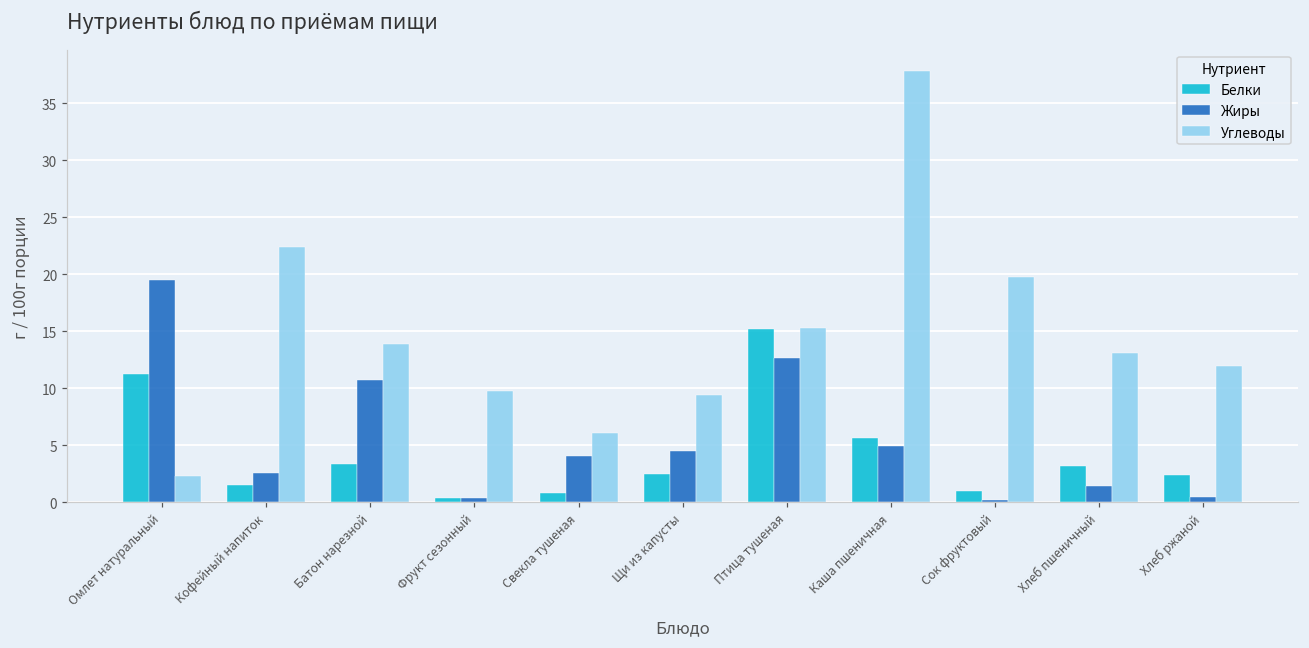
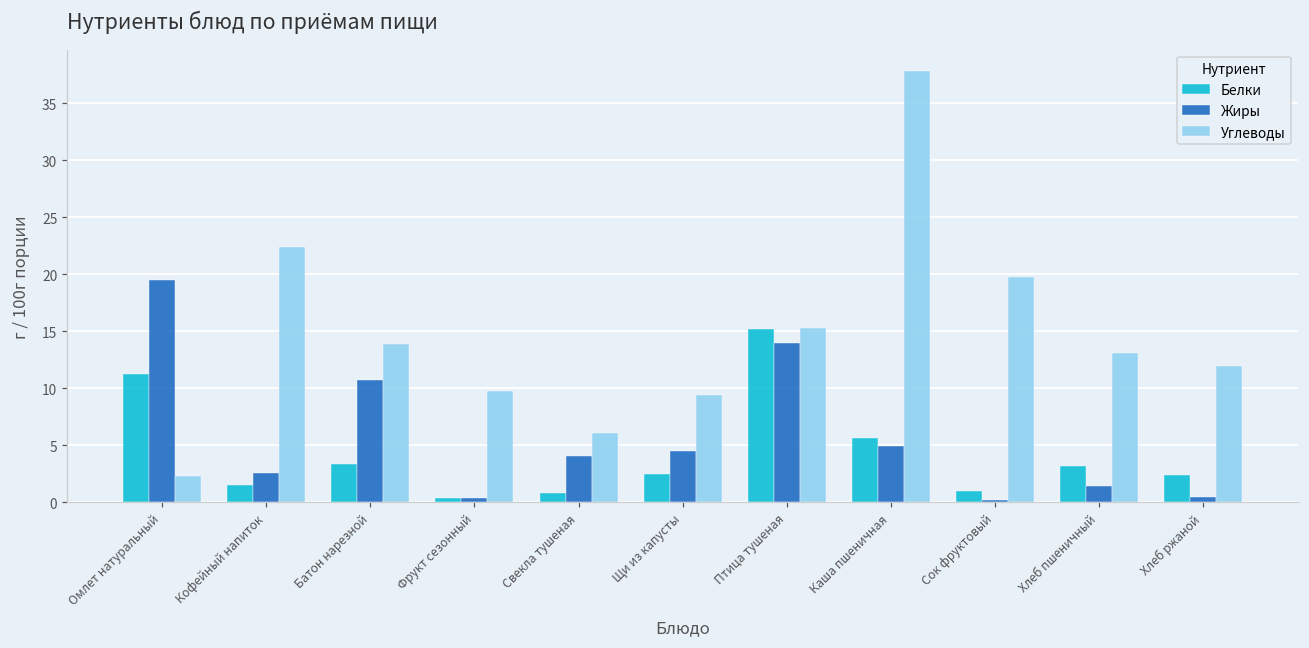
  {
    "Белки": {
      "Омлет натуральный": 11.3,
      "Кофейный напиток": 1.5,
      "Батон нарезной": 3.3,
      "Фрукт сезонный": 0.4,
      "Свекла тушеная": 0.8,
      "Щи из капусты": 2.5,
      "Птица тушеная": 15.2,
      "Каша пшеничная": 5.6,
      "Сок фруктовый": 1.0,
      "Хлеб пшеничный": 3.2,
      "Хлеб ржаной": 2.4
    },
    "Жиры": {
      "Омлет натуральный": 19.5,
      "Кофейный напиток": 2.6,
      "Батон нарезной": 10.8,
      "Фрукт сезонный": 0.4,
      "Свекла тушеная": 4.1,
      "Щи из капусты": 4.5,
-     "Птица тушеная": 12.7,
+     "Птица тушеная": 14.0,
      "Каша пшеничная": 4.9,
      "Хлеб пшеничный": 1.4,
      "Хлеб ржаной": 0.5
    },
    "Углеводы": {
      "Омлет натуральный": 2.3,
      "Кофейный напиток": 22.4,
      "Батон нарезной": 13.9,
      "Фрукт сезонный": 9.8,
      "Свекла тушеная": 6.1,
      "Щи из капусты": 9.4,
      "Птица тушеная": 15.3,
      "Каша пшеничная": 37.8,
      "Сок фруктовый": 19.8,
      "Хлеб пшеничный": 13.1,
      "Хлеб ржаной": 12.0
    }
  }
